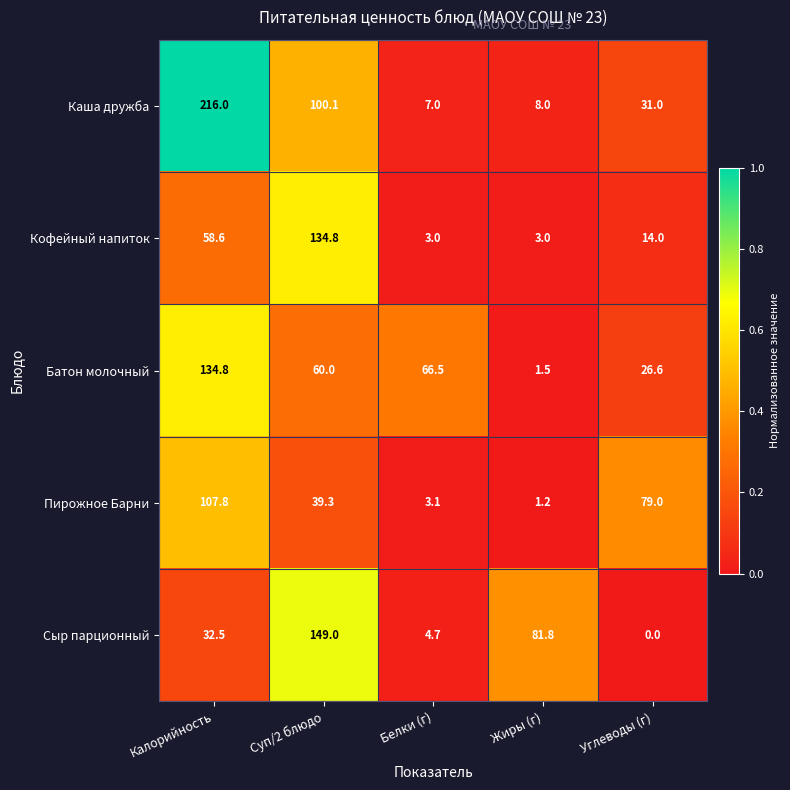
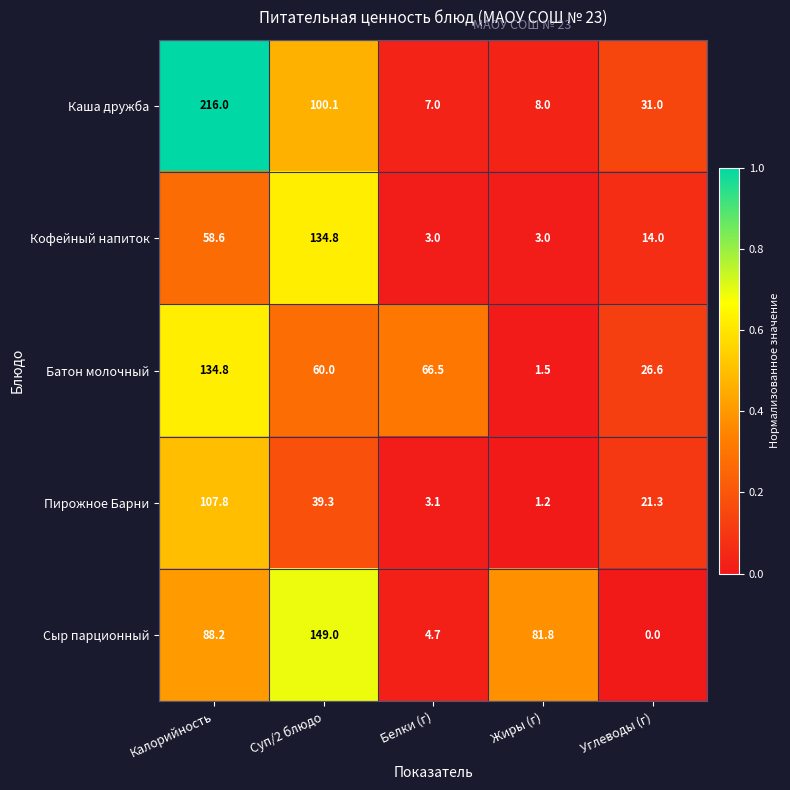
  {
    "Каша дружба": {
      "Калорийность": 216.0,
      "Суп/2 блюдо": 100.1,
      "Белки (г)": 7.0,
      "Жиры (г)": 8.0,
      "Углеводы (г)": 31.0
    },
    "Кофейный напиток": {
      "Калорийность": 58.6,
      "Суп/2 блюдо": 134.8,
      "Белки (г)": 3.0,
      "Жиры (г)": 3.0,
      "Углеводы (г)": 14.0
    },
    "Батон молочный": {
      "Калорийность": 134.8,
      "Суп/2 блюдо": 60.0,
      "Белки (г)": 66.5,
      "Жиры (г)": 1.5,
      "Углеводы (г)": 26.6
    },
    "Пирожное Барни": {
      "Калорийность": 107.8,
      "Суп/2 блюдо": 39.3,
      "Белки (г)": 3.1,
      "Жиры (г)": 1.2,
-     "Углеводы (г)": 79.0
+     "Углеводы (г)": 21.3
    },
    "Сыр парционный": {
-     "Калорийность": 32.5,
+     "Калорийность": 88.2,
      "Суп/2 блюдо": 149.0,
      "Белки (г)": 4.7,
      "Жиры (г)": 81.8,
      "Углеводы (г)": 0.0
    }
  }
